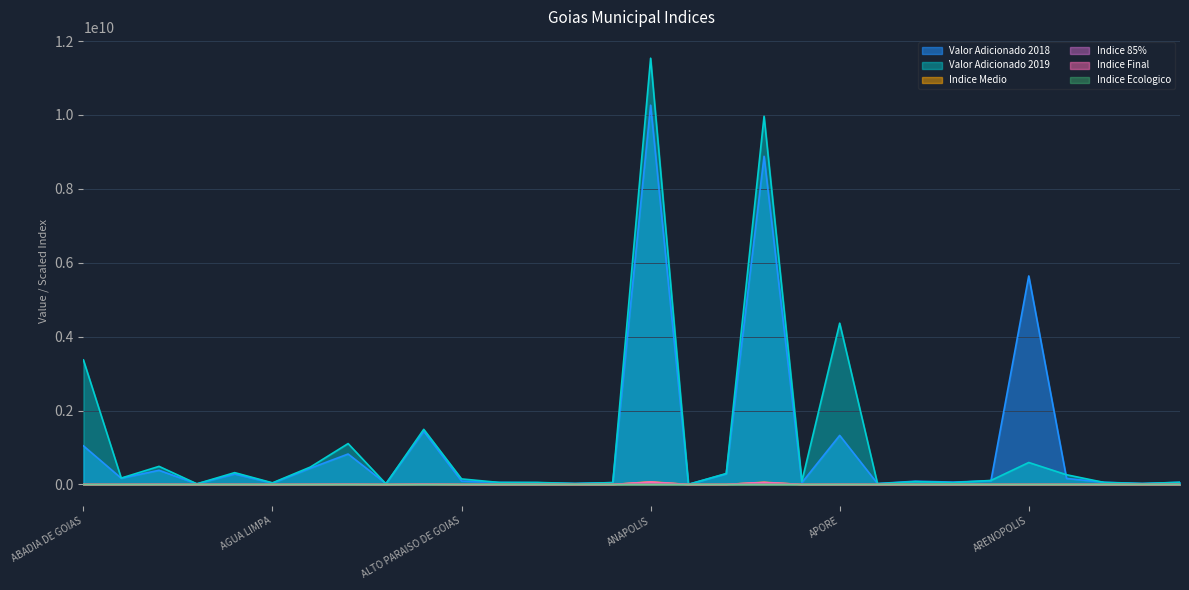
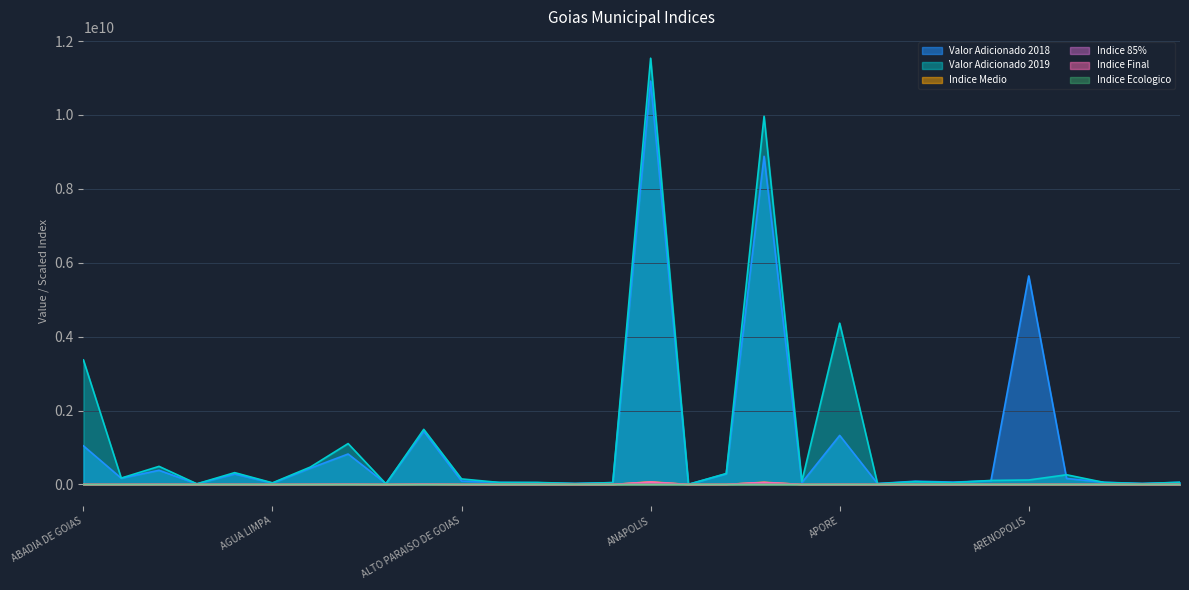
  {
    "Valor Adicionado 2018": {
      "ABADIA DE GOIAS": 1000000000,
-     "ANAPOLIS": 10300000000,
+     "ANAPOLIS": 10900000000,
      "APORE": 1300000000,
      "ARENOPOLIS": 5600000000
    },
    "Valor Adicionado 2019": {
      "ABADIA DE GOIAS": 3400000000,
      "ANAPOLIS": 11500000000,
      "APORE": 4400000000,
-     "ARENOPOLIS": 600000000
+     "ARENOPOLIS": 100000000
    }
  }
